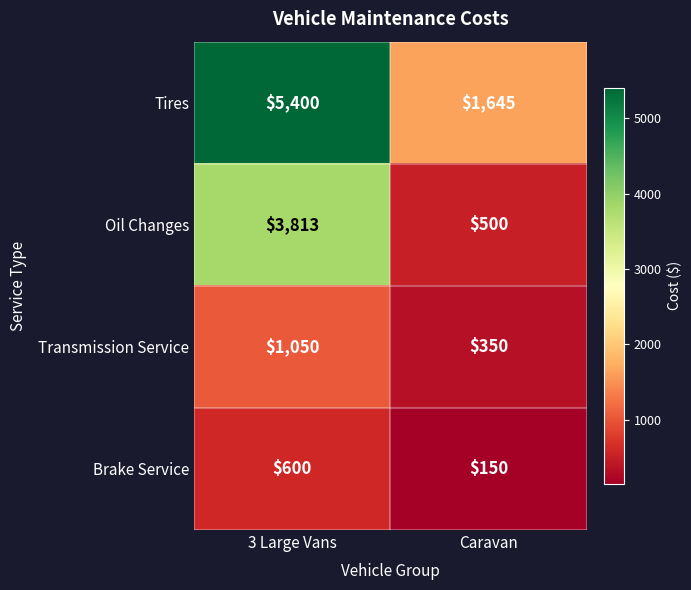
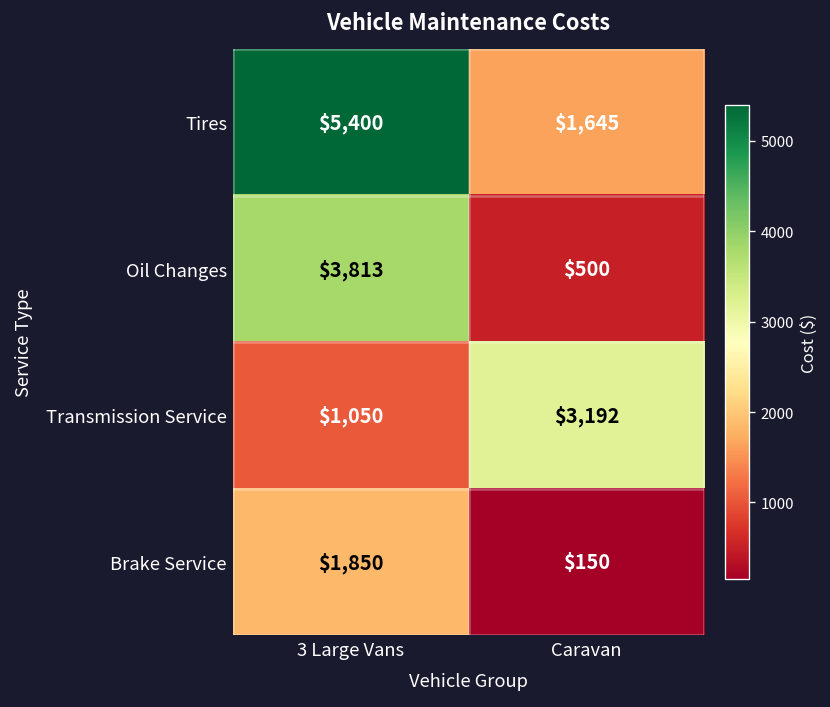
  {
    "Tires": {
      "3 Large Vans": "$5,400",
      "Caravan": "$1,645"
    },
    "Oil Changes": {
      "3 Large Vans": "$3,813",
      "Caravan": "$500"
    },
    "Transmission Service": {
      "3 Large Vans": "$1,050",
-     "Caravan": "$350"
+     "Caravan": "$3,192"
    },
    "Brake Service": {
-     "3 Large Vans": "$600",
+     "3 Large Vans": "$1,850",
      "Caravan": "$150"
    }
  }
